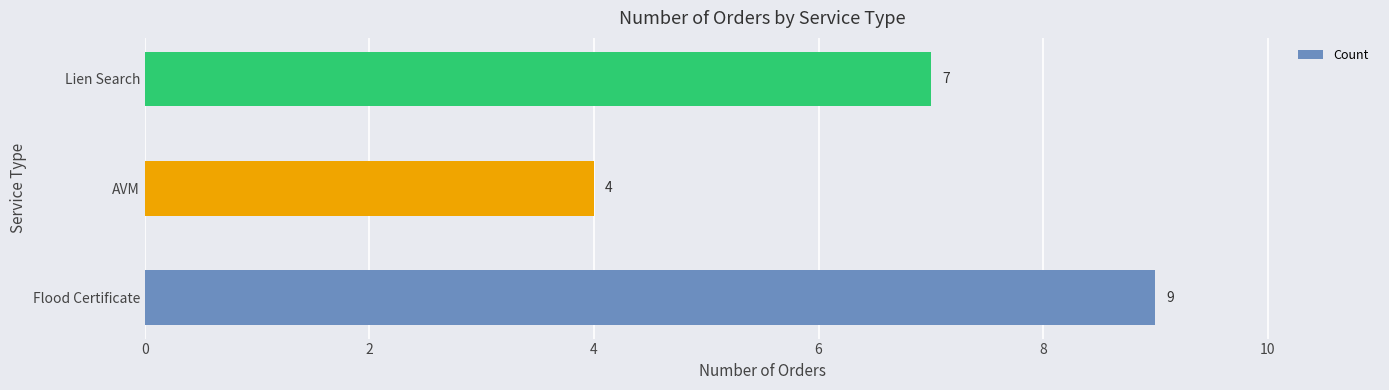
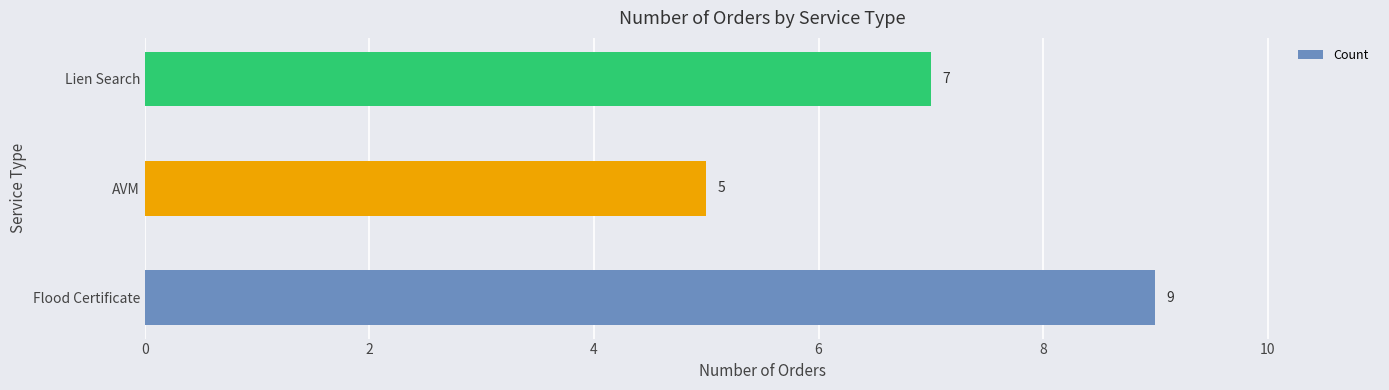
  {
    "Lien Search": 7,
-   "AVM": 4,
+   "AVM": 5,
    "Flood Certificate": 9
  }
